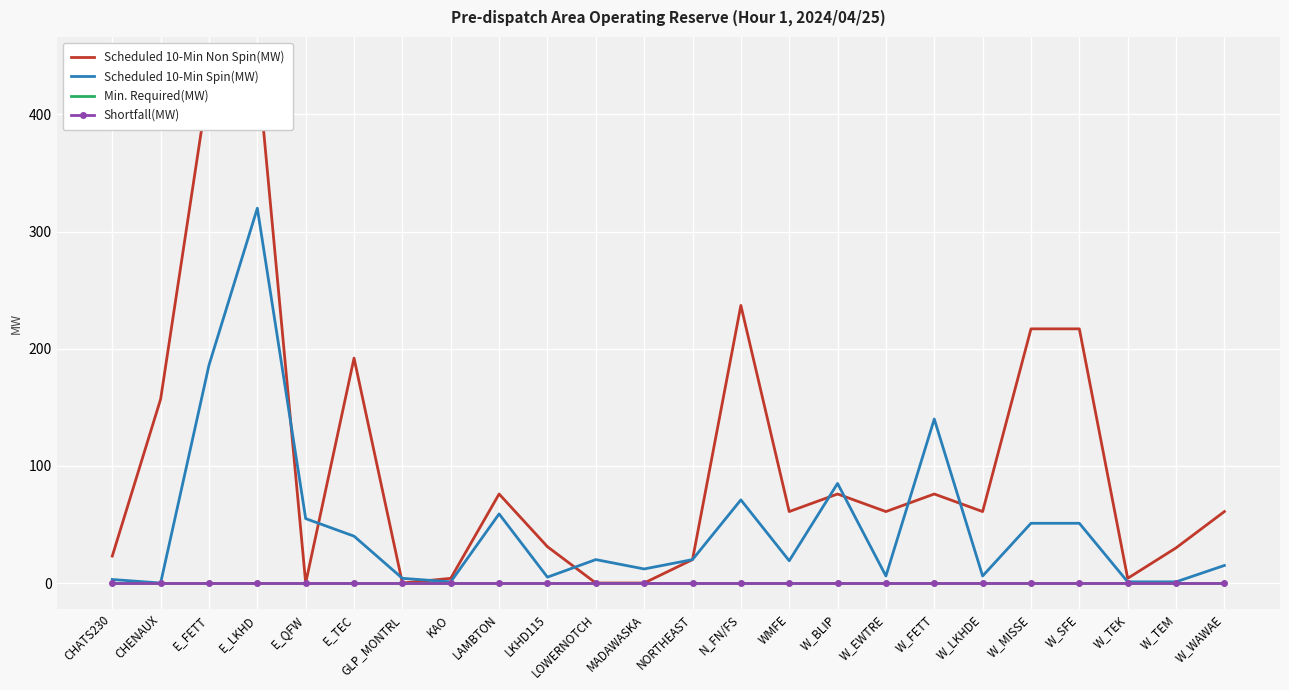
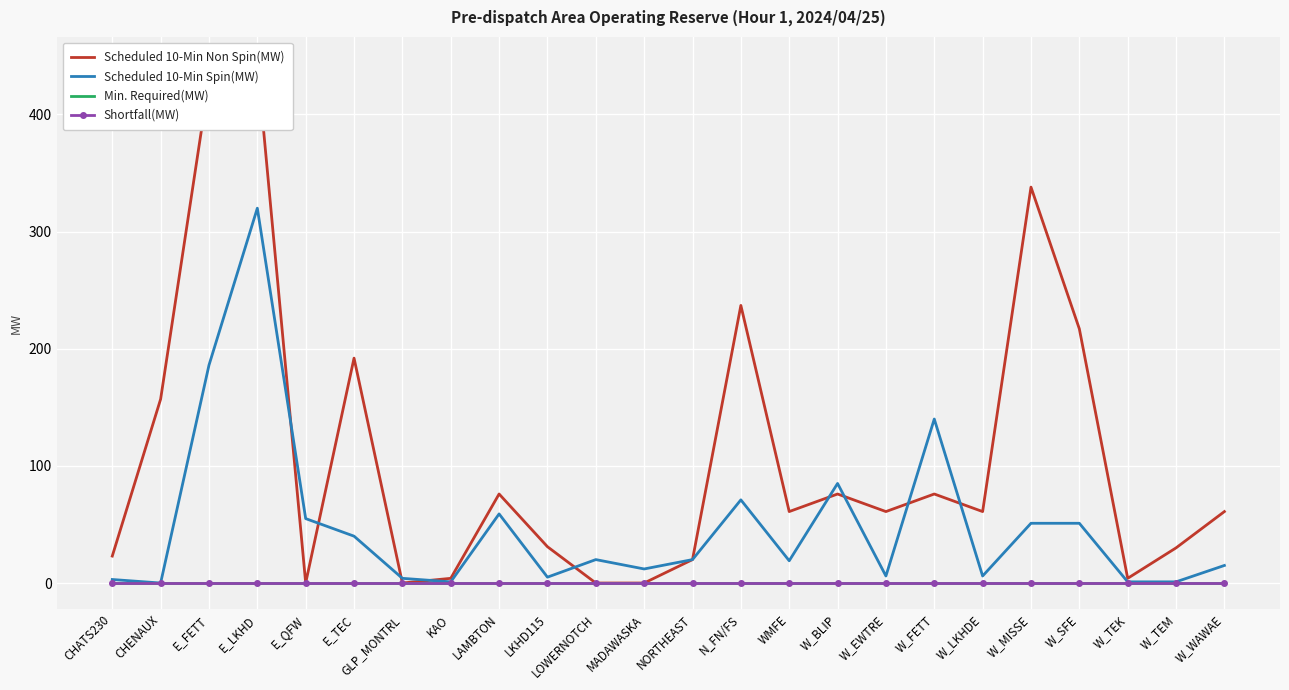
  {
    "Scheduled 10-Min Non Spin(MW)": {
      "CHATS230": 23,
      "CHENAUX": 157,
      "E_TEC": 192,
      "KAO": 4,
      "LAMBTON": 76,
      "LKHD115": 31,
      "N_FN/FS": 237,
      "WMFE": 61,
      "W_BLIP": 76,
      "W_EWTRE": 61,
      "W_FETT": 76,
      "W_LKHDE": 61,
-     "W_MISSE": 217,
+     "W_MISSE": 338,
      "W_SFE": 217,
      "W_TEK": 4,
      "W_TEM": 30,
      "W_WAWAE": 61
    },
    "Scheduled 10-Min Spin(MW)": {
      "CHATS230": 3,
      "E_FETT": 186,
      "E_LKHD": 320,
      "E_QFW": 55,
      "E_TEC": 40,
      "GLP_MONTRL": 4,
      "LAMBTON": 59,
      "LKHD115": 5,
      "LOWERNOTCH": 20,
      "MADAWASKA": 12,
      "N_FN/FS": 71,
      "WMFE": 19,
      "W_BLIP": 85,
      "W_EWTRE": 6,
      "W_FETT": 140,
      "W_LKHDE": 6,
      "W_MISSE": 51,
      "W_SFE": 51,
      "W_WAWAE": 15
    },
    "Shortfall(MW)": {
      "CHATS230": 0,
      "E_FETT": 0,
      "E_LKHD": 0,
      "E_TEC": 0,
      "LAMBTON": 0,
      "LKHD115": 0,
      "NORTHEAST": 0,
      "N_FN/FS": 0,
      "WMFE": 0,
      "W_BLIP": 0,
      "W_EWTRE": 0,
      "W_FETT": 0,
      "W_LKHDE": 0,
      "W_MISSE": 0,
      "W_SFE": 0,
      "W_WAWAE": 0
    }
  }
